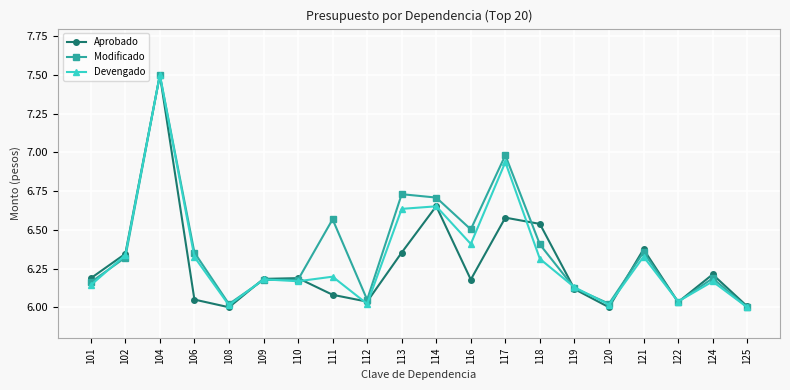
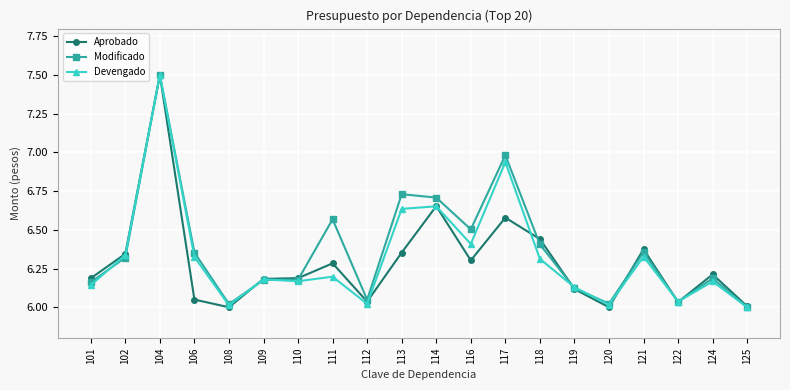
  {
    "Aprobado": {
      "101": 6.19,
      "106": 6.05,
-     "111": 6.08,
+     "111": 6.28,
      "113": 6.35,
-     "116": 6.18,
+     "116": 6.30,
      "117": 6.58,
-     "118": 6.54,
+     "118": 6.44,
      "120": 6.00,
      "121": 6.37,
      "124": 6.21
    }
  }
